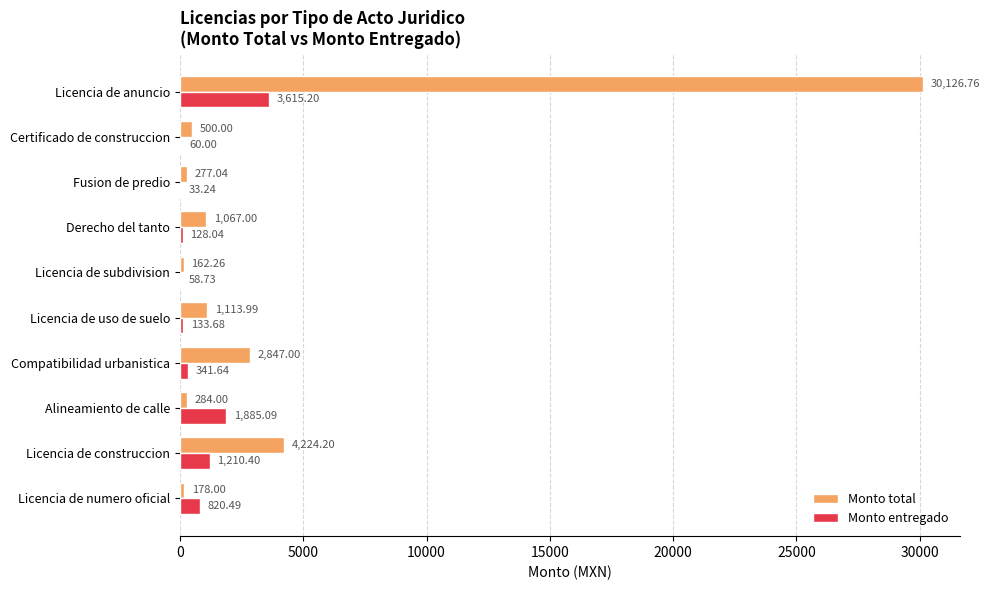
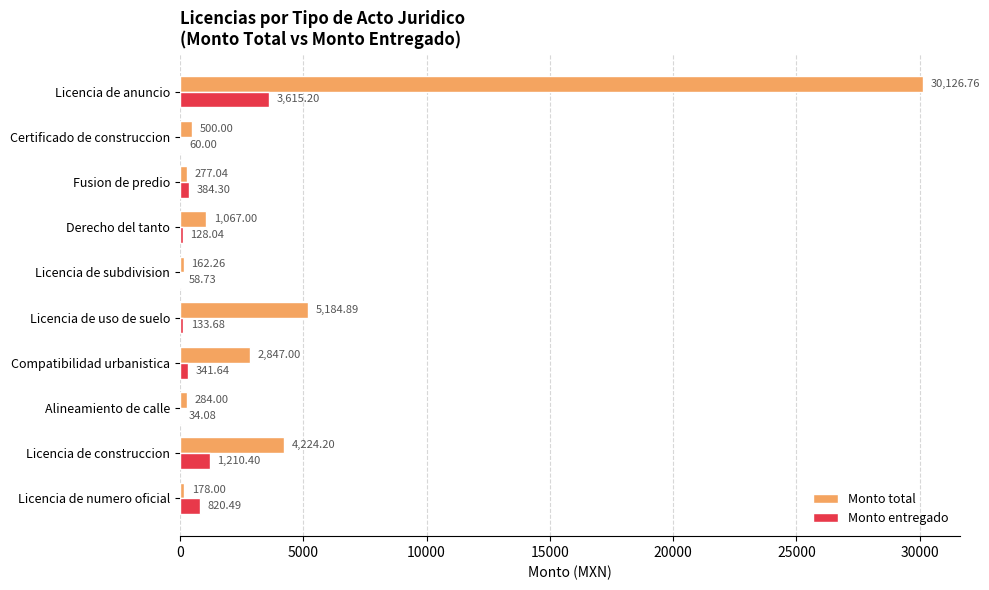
  {
    "Monto total": {
      "Licencia de anuncio": "30,126.76",
      "Certificado de construccion": "500.00",
      "Fusion de predio": "277.04",
      "Derecho del tanto": "1,067.00",
      "Licencia de subdivision": "162.26",
-     "Licencia de uso de suelo": "1,113.99",
+     "Licencia de uso de suelo": "5,184.89",
      "Compatibilidad urbanistica": "2,847.00",
      "Alineamiento de calle": "284.00",
      "Licencia de construccion": "4,224.20",
      "Licencia de numero oficial": "178.00"
    },
    "Monto entregado": {
      "Licencia de anuncio": "3,615.20",
      "Certificado de construccion": "60.00",
-     "Fusion de predio": "33.24",
+     "Fusion de predio": "384.30",
      "Derecho del tanto": "128.04",
      "Licencia de subdivision": "58.73",
      "Licencia de uso de suelo": "133.68",
      "Compatibilidad urbanistica": "341.64",
-     "Alineamiento de calle": "1,885.09",
+     "Alineamiento de calle": "34.08",
      "Licencia de construccion": "1,210.40",
      "Licencia de numero oficial": "820.49"
    }
  }
